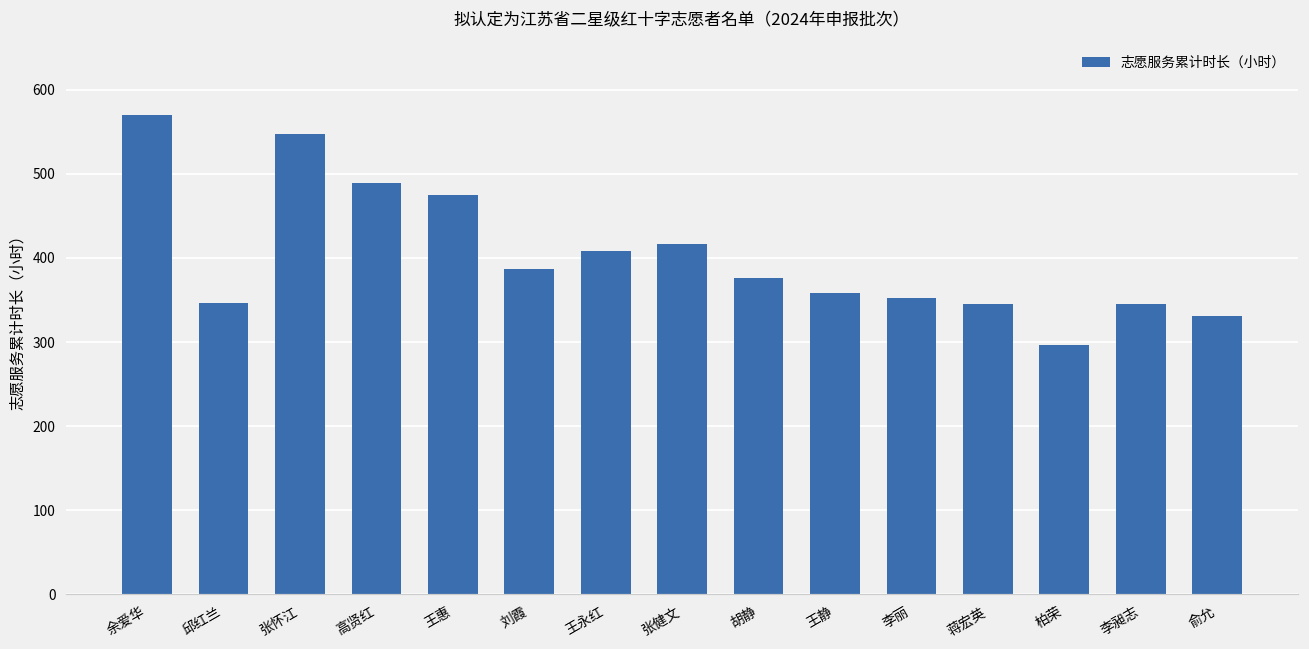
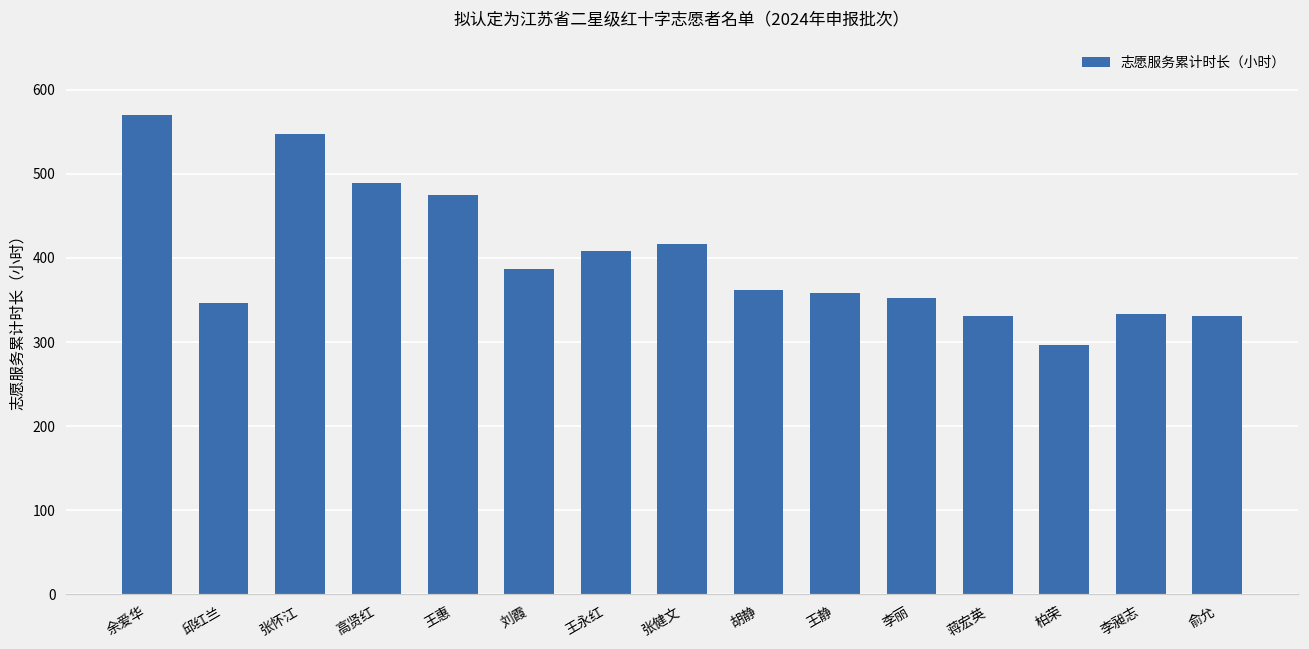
  {
    "余爱华": 570,
    "邱红兰": 350,
    "张怀江": 550,
    "高贤红": 490,
    "王惠": 480,
    "刘霞": 390,
    "王永红": 410,
    "张健文": 420,
-   "胡静": 380,
+   "胡静": 360,
    "王静": 360,
    "李丽": 350,
-   "蒋宏英": 350,
+   "蒋宏英": 330,
    "柏荣": 300,
-   "李昶志": 350,
+   "李昶志": 330,
    "俞允": 330
  }
